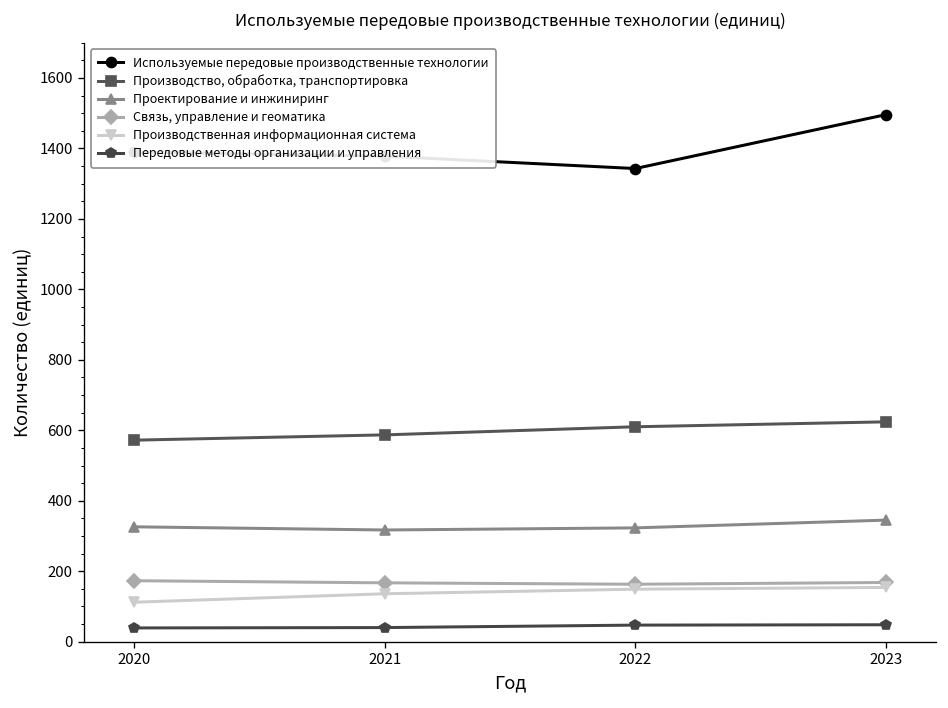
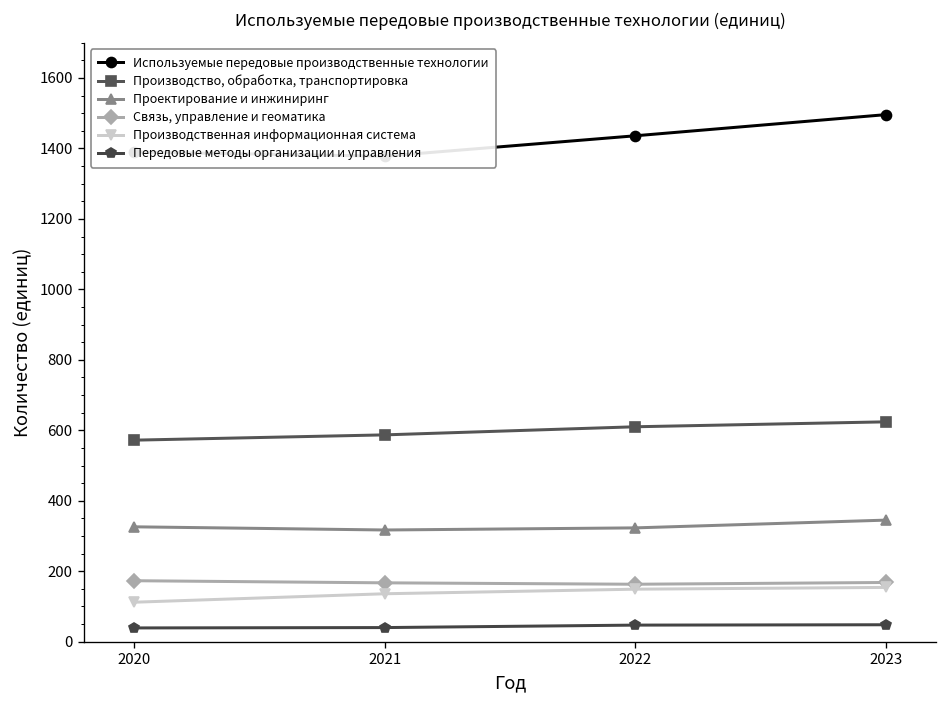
  {
    "Используемые передовые производственные технологии": {
-     "2022": 1340,
+     "2022": 1440,
      "2023": 1500
    }
  }
